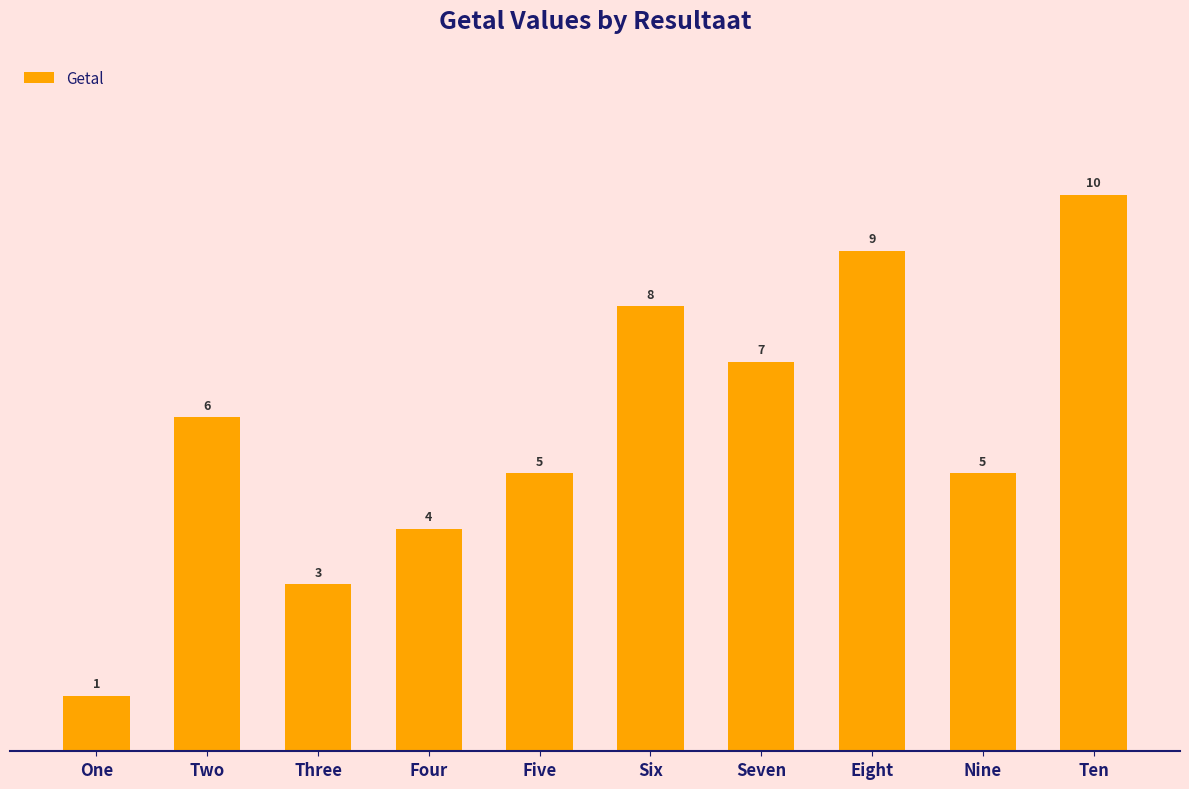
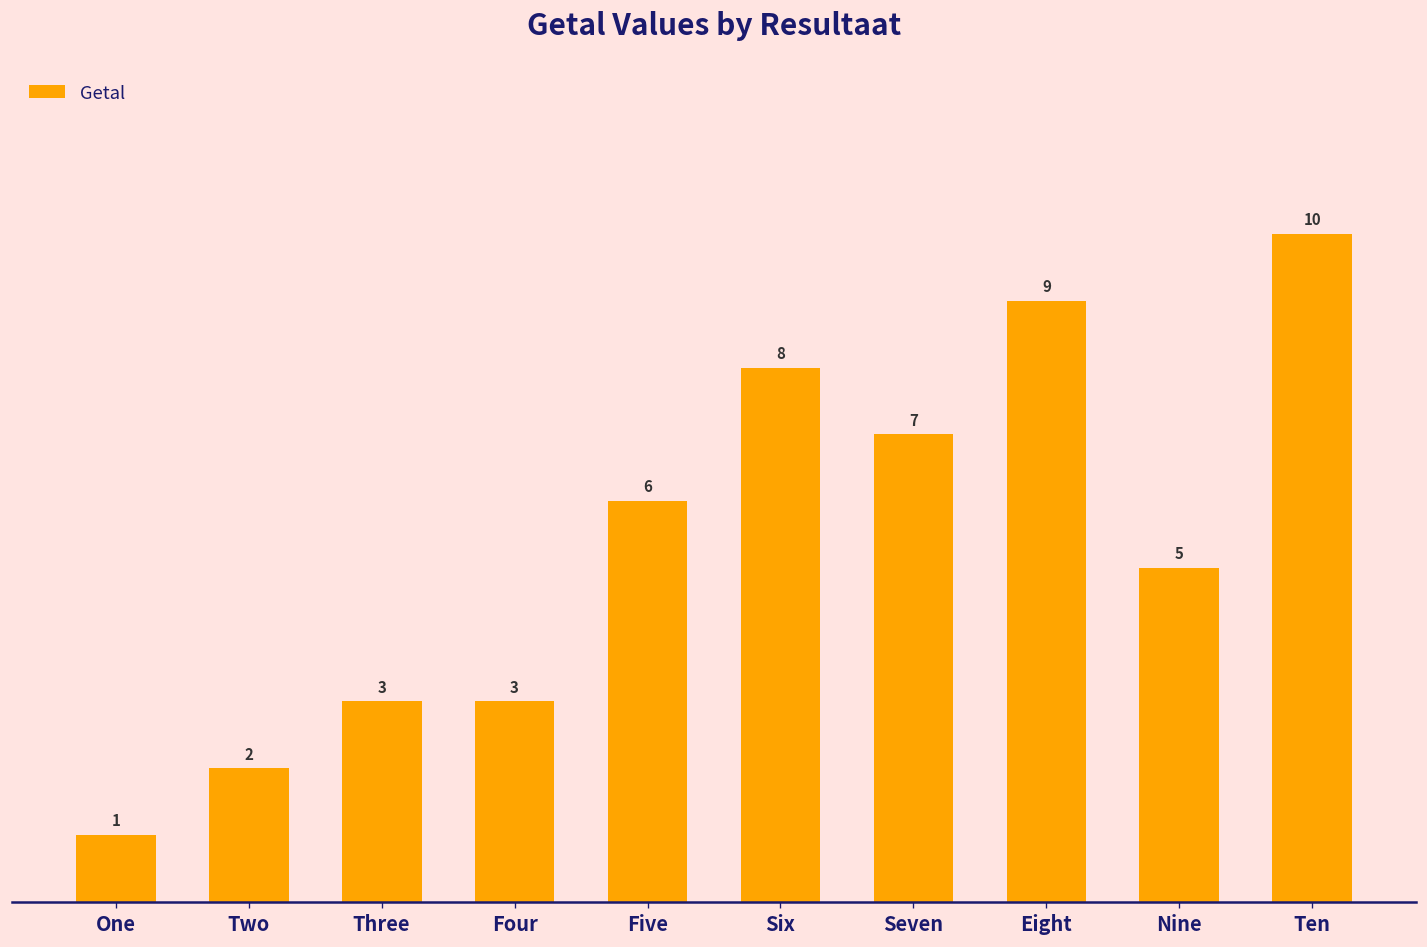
  {
    "One": 1,
-   "Two": 6,
+   "Two": 2,
    "Three": 3,
-   "Four": 4,
-   "Five": 5,
+   "Four": 3,
+   "Five": 6,
    "Six": 8,
    "Seven": 7,
    "Eight": 9,
    "Nine": 5,
    "Ten": 10
  }
